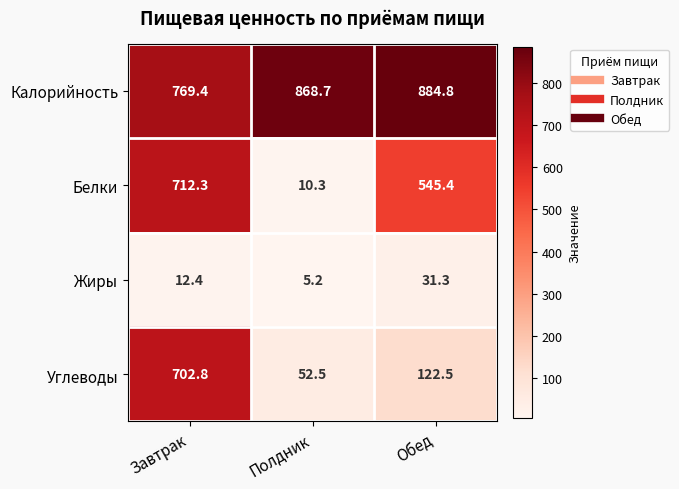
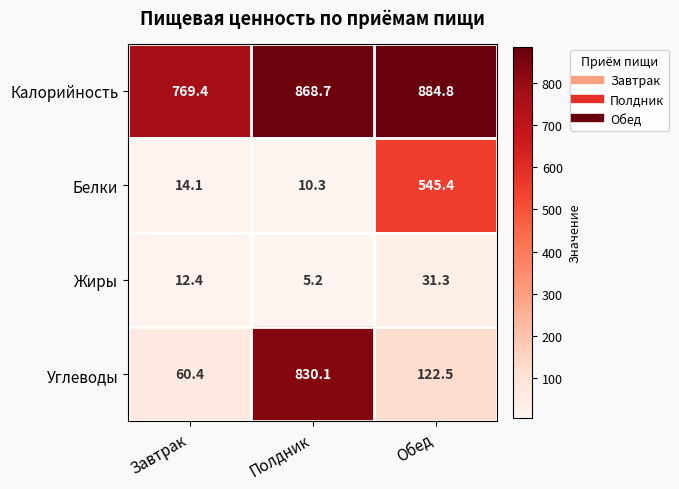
  {
    "Калорийность": {
      "Завтрак": 769.4,
      "Полдник": 868.7,
      "Обед": 884.8
    },
    "Белки": {
-     "Завтрак": 712.3,
+     "Завтрак": 14.1,
      "Полдник": 10.3,
      "Обед": 545.4
    },
    "Жиры": {
      "Завтрак": 12.4,
      "Полдник": 5.2,
      "Обед": 31.3
    },
    "Углеводы": {
-     "Завтрак": 702.8,
-     "Полдник": 52.5,
+     "Завтрак": 60.4,
+     "Полдник": 830.1,
      "Обед": 122.5
    }
  }
